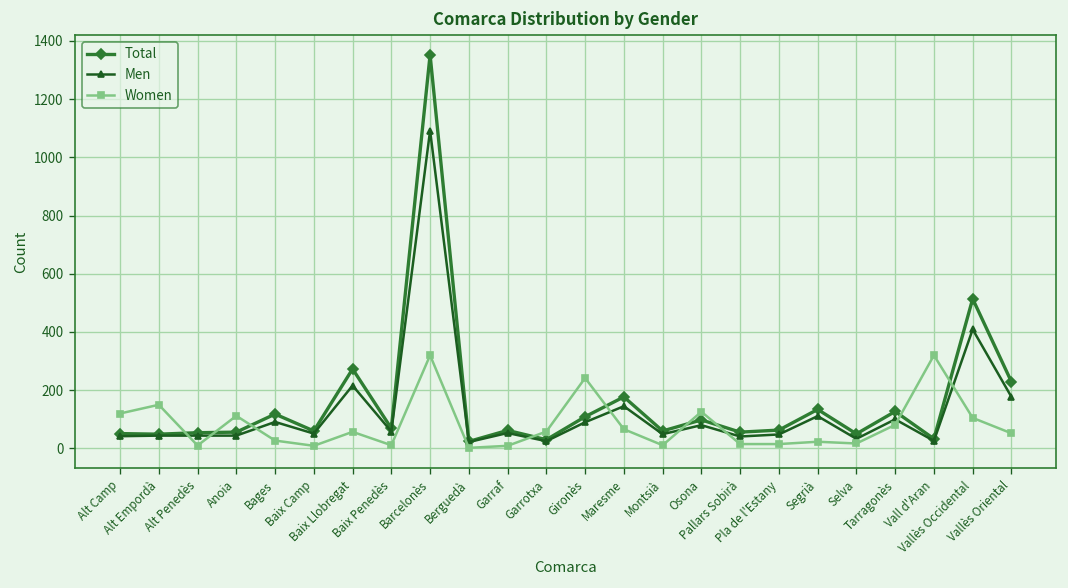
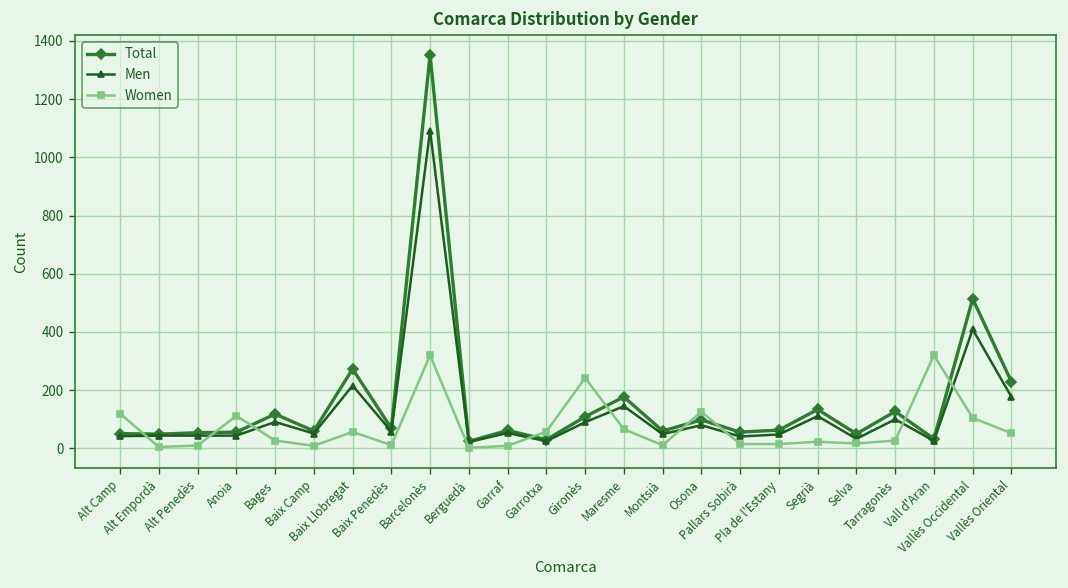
  {
    "Women": {
      "Alt Camp": 120,
-     "Alt Empordà": 150,
+     "Alt Empordà": 10,
      "Alt Penedès": 10,
      "Anoia": 110,
      "Bages": 30,
      "Baix Camp": 10,
      "Baix Llobregat": 60,
      "Baix Penedès": 10,
      "Barcelonès": 320,
      "Berguedà": 0,
      "Garraf": 10,
      "Garrotxa": 60,
      "Gironès": 240,
      "Maresme": 70,
      "Montsià": 10,
      "Osona": 130,
      "Pallars Sobirà": 20,
      "Pla de l'Estany": 20,
      "Segrià": 20,
      "Selva": 20,
-     "Tarragonès": 80,
+     "Tarragonès": 30,
      "Vall d'Aran": 320,
      "Vallès Occidental": 110,
      "Vallès Oriental": 50
    }
  }
